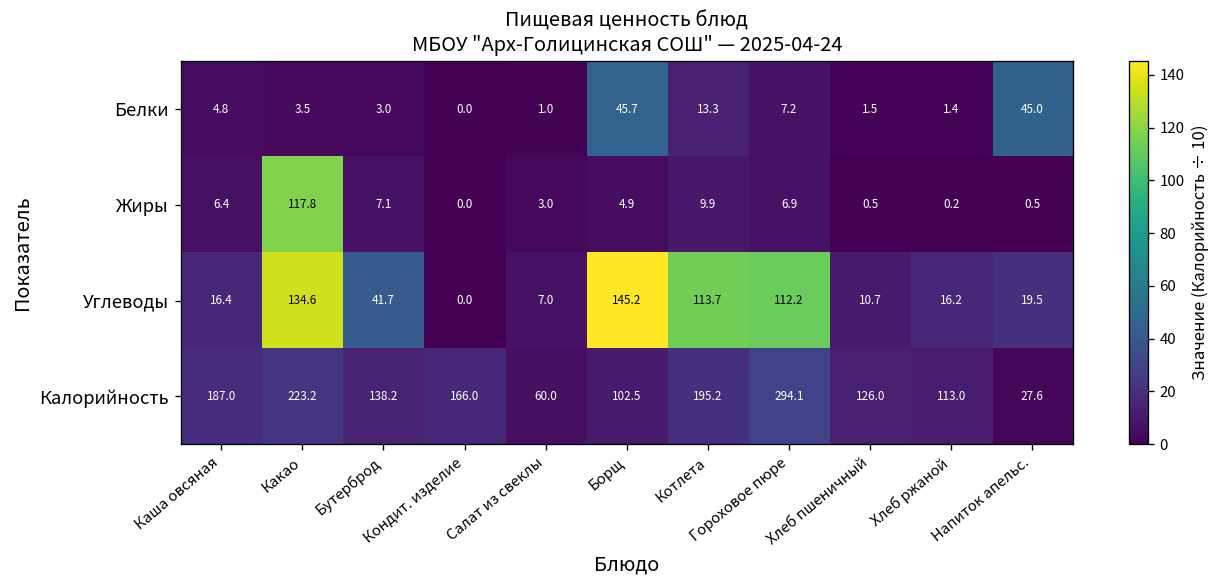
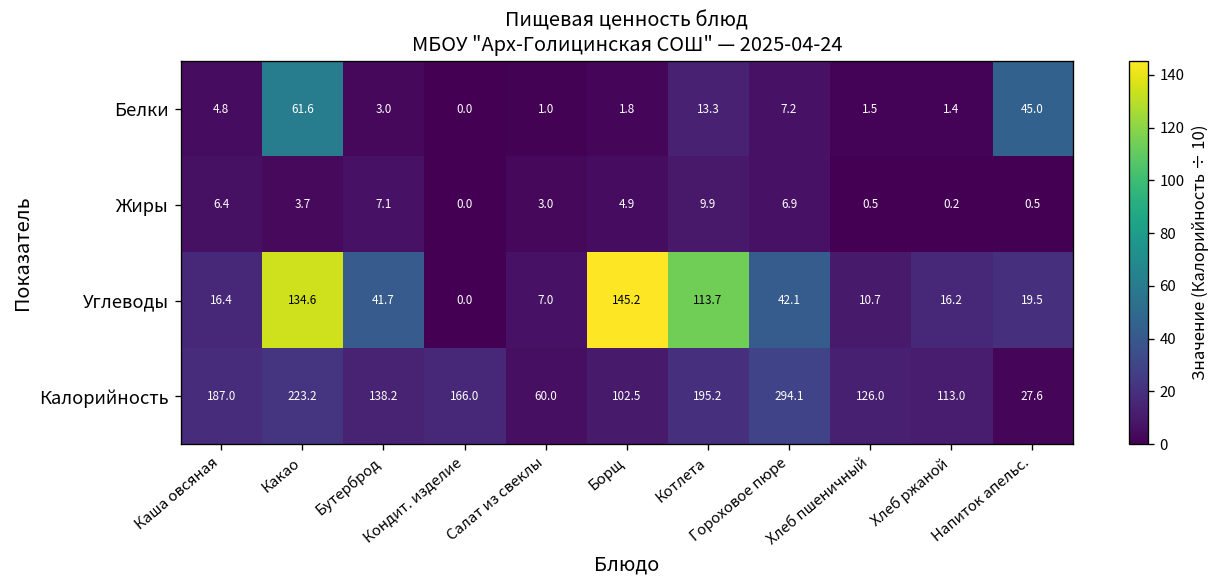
  {
    "Белки": {
      "Каша овсяная": 4.8,
-     "Какао": 3.5,
+     "Какао": 61.6,
      "Бутерброд": 3.0,
      "Кондит. изделие": 0.0,
      "Салат из свеклы": 1.0,
-     "Борщ": 45.7,
+     "Борщ": 1.8,
      "Котлета": 13.3,
      "Гороховое пюре": 7.2,
      "Хлеб пшеничный": 1.5,
      "Хлеб ржаной": 1.4,
      "Напиток апельс.": 45.0
    },
    "Жиры": {
      "Каша овсяная": 6.4,
-     "Какао": 117.8,
+     "Какао": 3.7,
      "Бутерброд": 7.1,
      "Кондит. изделие": 0.0,
      "Салат из свеклы": 3.0,
      "Борщ": 4.9,
      "Котлета": 9.9,
      "Гороховое пюре": 6.9,
      "Хлеб пшеничный": 0.5,
      "Хлеб ржаной": 0.2,
      "Напиток апельс.": 0.5
    },
    "Углеводы": {
      "Каша овсяная": 16.4,
      "Какао": 134.6,
      "Бутерброд": 41.7,
      "Кондит. изделие": 0.0,
      "Салат из свеклы": 7.0,
      "Борщ": 145.2,
      "Котлета": 113.7,
-     "Гороховое пюре": 112.2,
+     "Гороховое пюре": 42.1,
      "Хлеб пшеничный": 10.7,
      "Хлеб ржаной": 16.2,
      "Напиток апельс.": 19.5
    },
    "Калорийность": {
      "Каша овсяная": 187.0,
      "Какао": 223.2,
      "Бутерброд": 138.2,
      "Кондит. изделие": 166.0,
      "Салат из свеклы": 60.0,
      "Борщ": 102.5,
      "Котлета": 195.2,
      "Гороховое пюре": 294.1,
      "Хлеб пшеничный": 126.0,
      "Хлеб ржаной": 113.0,
      "Напиток апельс.": 27.6
    }
  }
